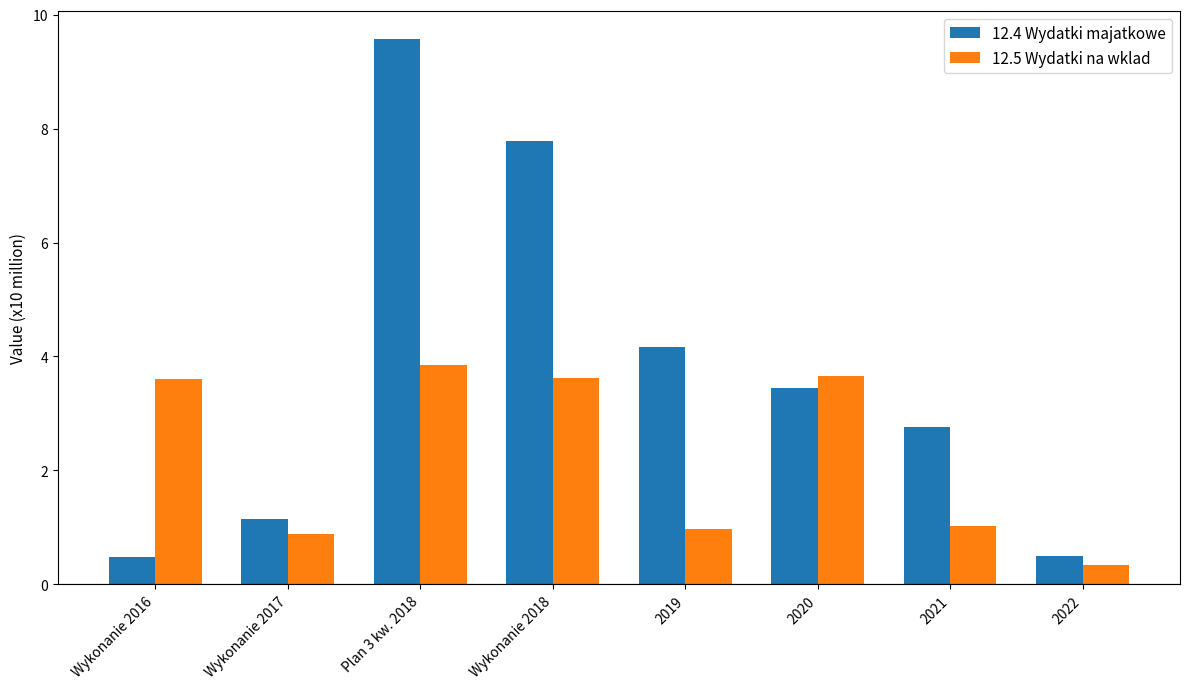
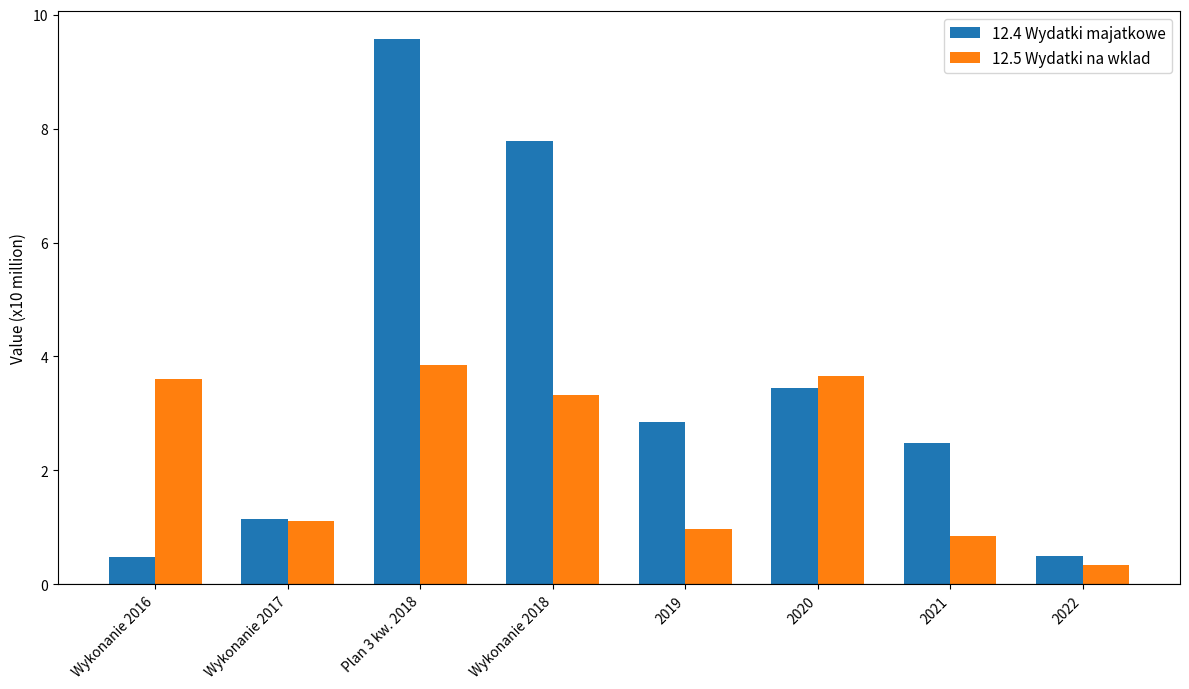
  {
    "12.4 Wydatki majatkowe": {
      "Wykonanie 2016": 0.5,
      "Wykonanie 2017": 1.1,
      "Plan 3 kw. 2018": 9.6,
      "Wykonanie 2018": 7.8,
-     "2019": 4.2,
+     "2019": 2.8,
      "2020": 3.4,
-     "2021": 2.8,
+     "2021": 2.5,
      "2022": 0.5
    },
    "12.5 Wydatki na wklad": {
      "Wykonanie 2016": 3.6,
-     "Wykonanie 2017": 0.9,
+     "Wykonanie 2017": 1.1,
      "Plan 3 kw. 2018": 3.8,
-     "Wykonanie 2018": 3.6,
+     "Wykonanie 2018": 3.3,
      "2019": 1.0,
      "2020": 3.6,
-     "2021": 1.0,
+     "2021": 0.9,
      "2022": 0.3
    }
  }
